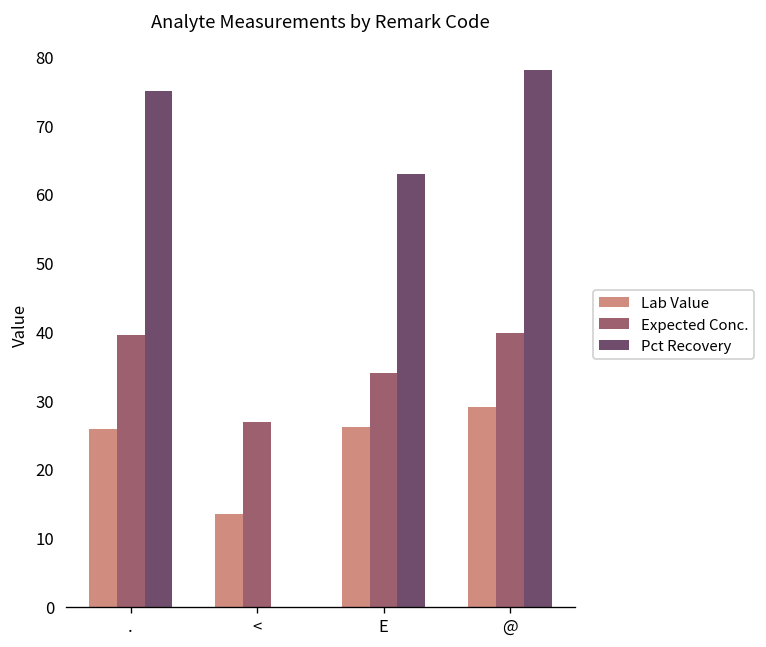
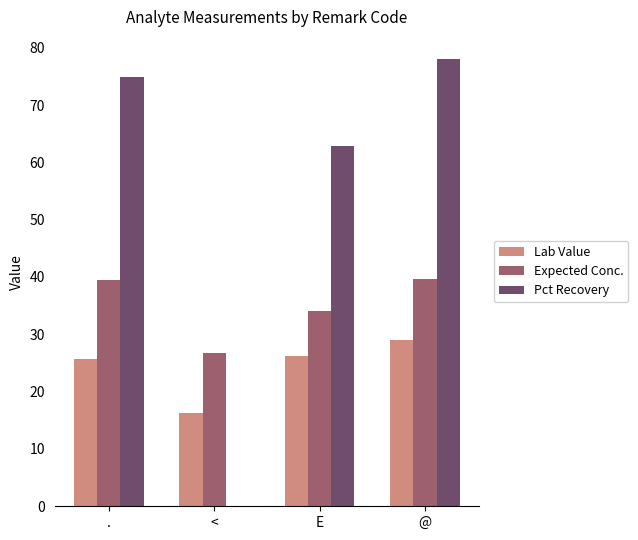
  {
    "Lab Value": {
      ".": 26,
-     "<": 13,
+     "<": 16,
      "E": 26,
      "@": 29
    }
  }
